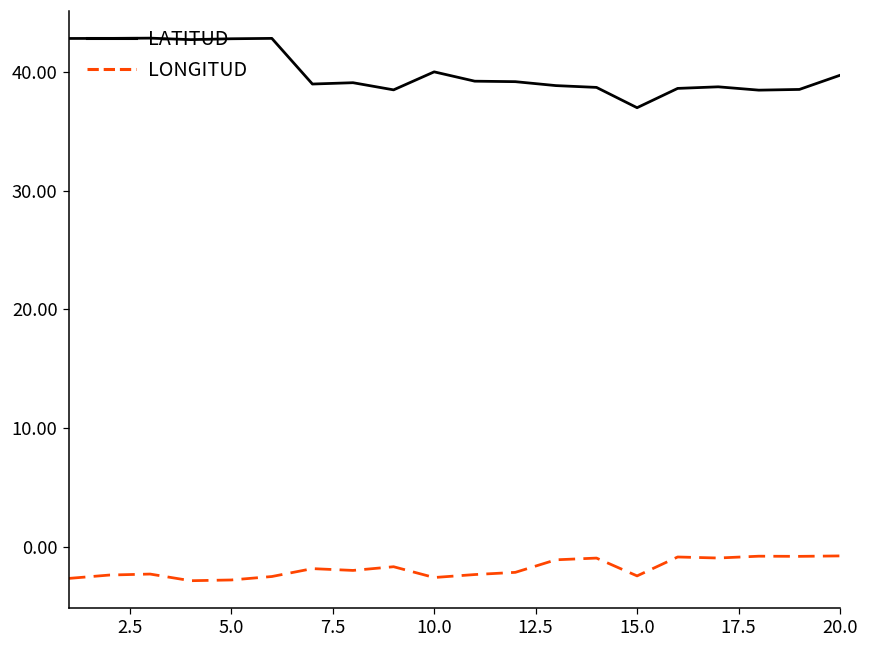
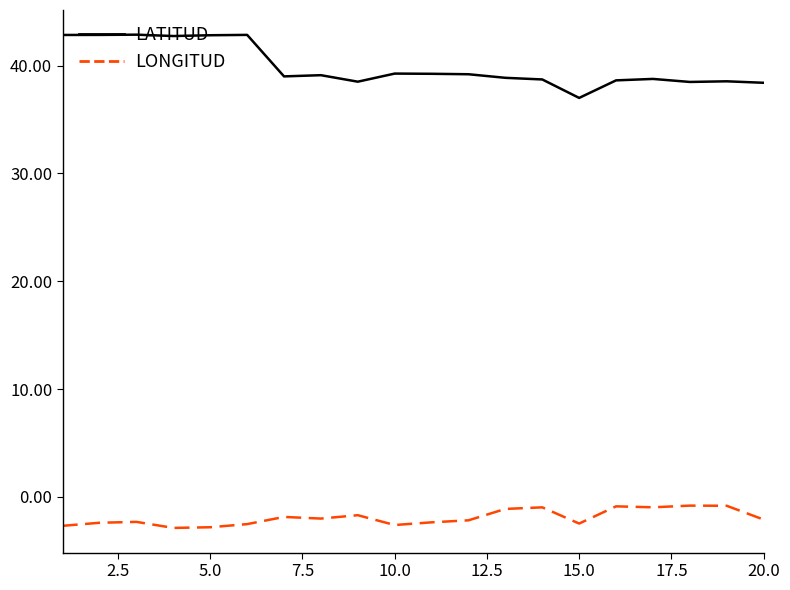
  {
    "LATITUD": {
      "5.0": 42.8,
-     "10.0": 40.0,
+     "10.0": 39.3,
      "15.0": 37.0,
-     "20.0": 39.7
+     "20.0": 38.4
    },
    "LONGITUD": {
      "5.0": -2.8,
      "10.0": -2.6,
      "15.0": -2.5,
-     "20.0": -0.8
+     "20.0": -2.1
    }
  }
